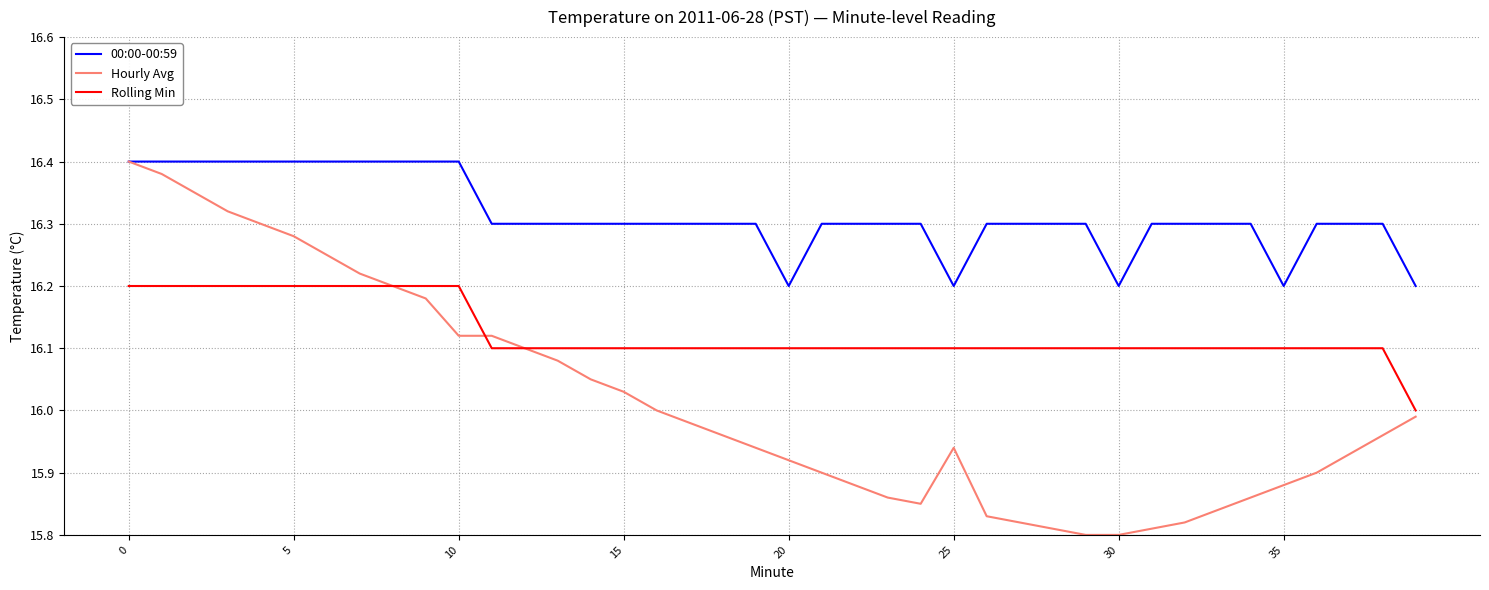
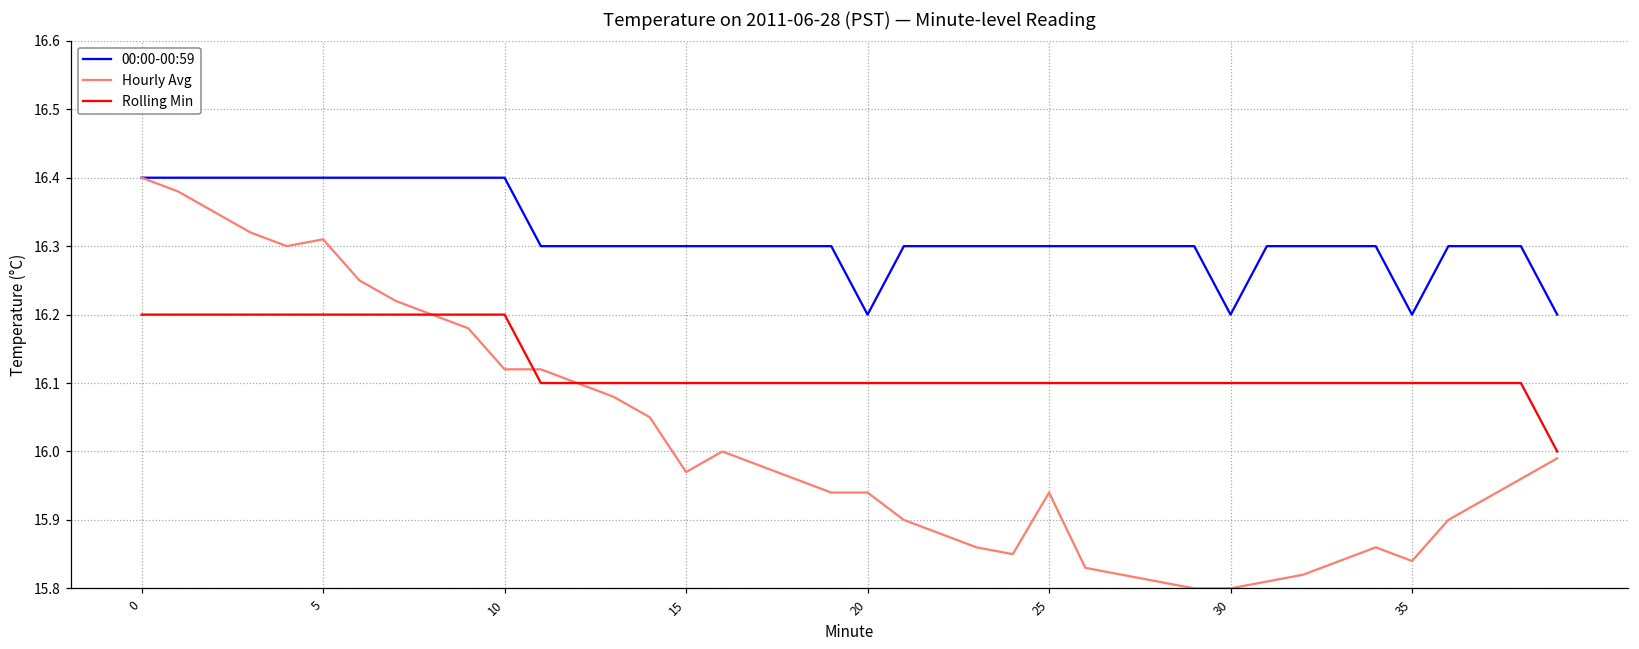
  {
    "00:00-00:59": {
      "5": 16.4,
      "10": 16.4,
      "15": 16.3,
      "20": 16.2,
-     "25": 16.2,
+     "25": 16.3,
      "30": 16.2,
      "35": 16.2
    },
    "Hourly Avg": {
-     "5": 16.28,
+     "5": 16.31,
      "10": 16.12,
-     "15": 16.03,
-     "20": 15.92,
+     "15": 15.97,
+     "20": 15.94,
      "25": 15.94,
      "30": 15.80,
-     "35": 15.88
+     "35": 15.84
    },
    "Rolling Min": {
      "0": 16.20,
      "5": 16.20,
      "10": 16.20,
      "15": 16.10,
      "20": 16.10,
      "25": 16.10,
      "30": 16.10,
      "35": 16.10
    }
  }
